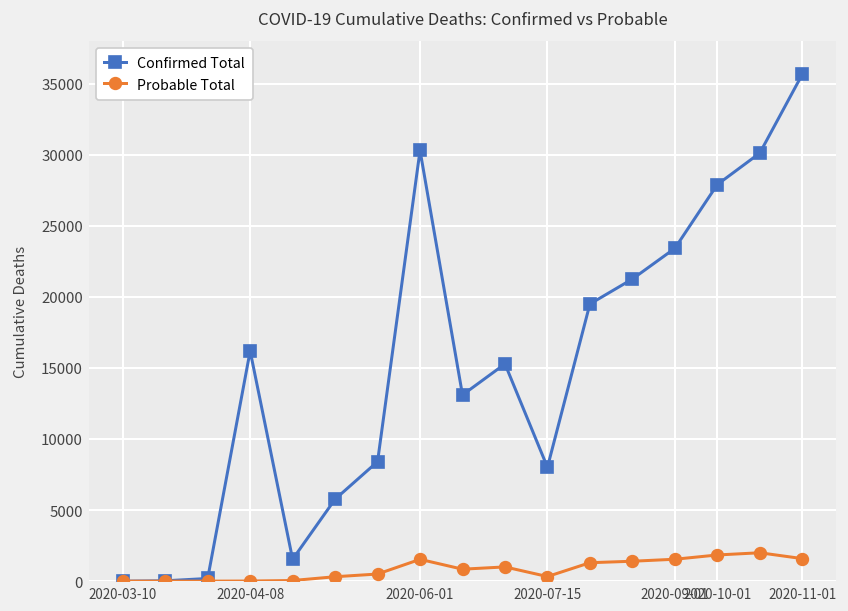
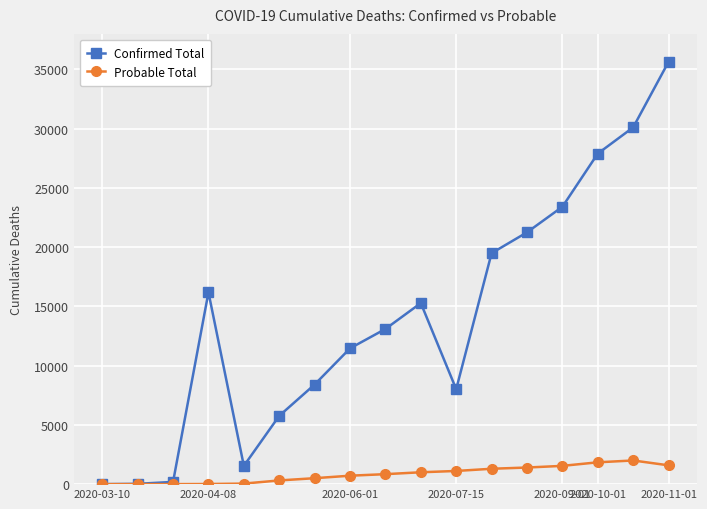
  {
    "Confirmed Total": {
      "2020-04-08": 16200,
-     "2020-06-01": 30300,
+     "2020-06-01": 11500,
      "2020-07-15": 8000,
      "2020-11-01": 35600
    },
    "Probable Total": {
      "2020-04-08": 0,
-     "2020-06-01": 1500,
-     "2020-07-15": 300,
+     "2020-06-01": 700,
+     "2020-07-15": 1100,
      "2020-11-01": 1600
    }
  }
